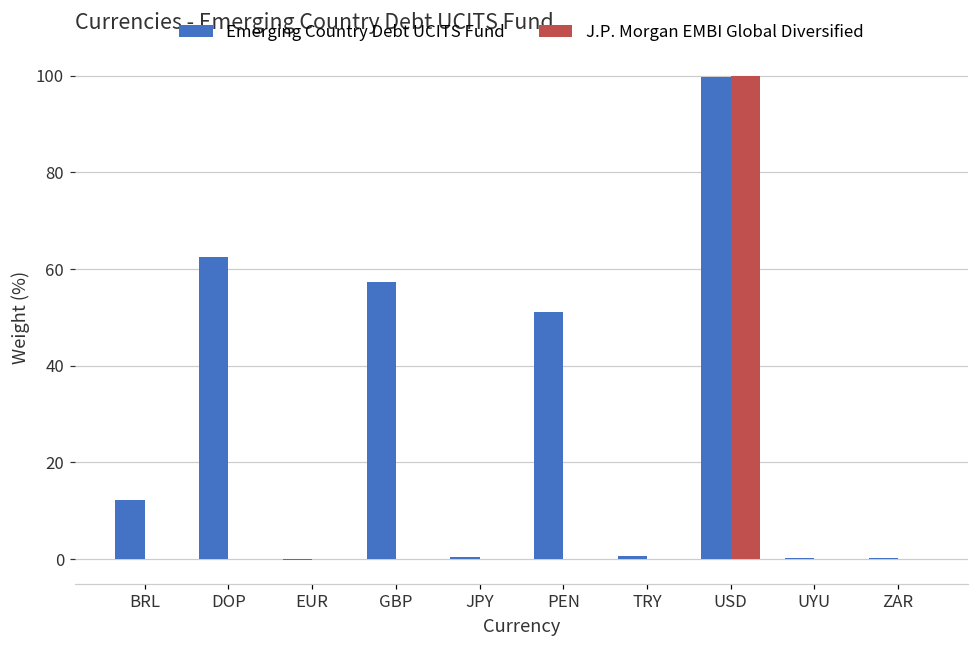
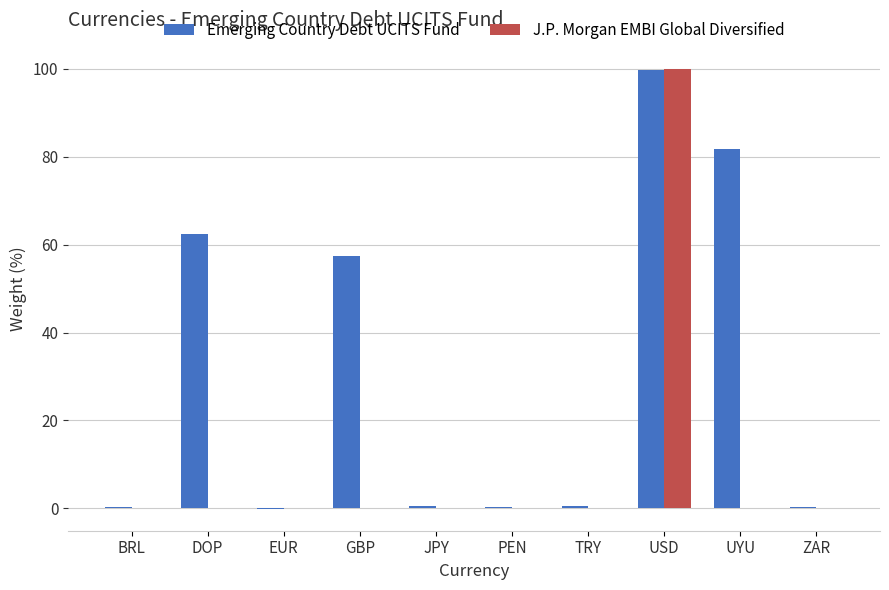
  {
    "Emerging Country Debt UCITS Fund": {
-     "BRL": 12,
+     "BRL": 0,
      "DOP": 62,
      "GBP": 57,
-     "PEN": 51,
+     "PEN": 0,
      "TRY": 1,
      "USD": 100,
-     "UYU": 0
+     "UYU": 82
    },
    "J.P. Morgan EMBI Global Diversified": {
      "BRL": 0,
      "DOP": 0,
      "EUR": 0,
      "GBP": 0,
      "JPY": 0,
      "PEN": 0,
      "TRY": 0,
      "USD": 100,
      "UYU": 0,
      "ZAR": 0
    }
  }
